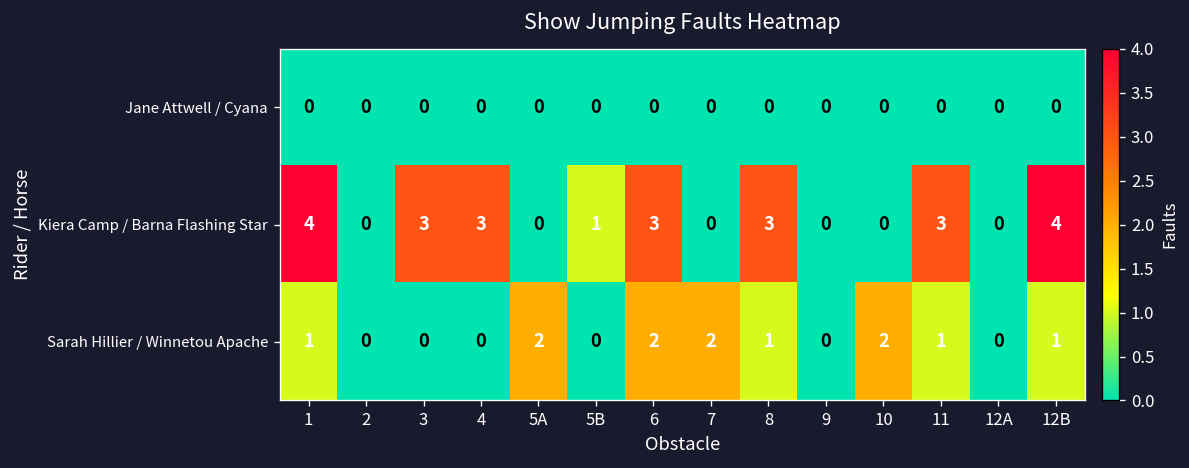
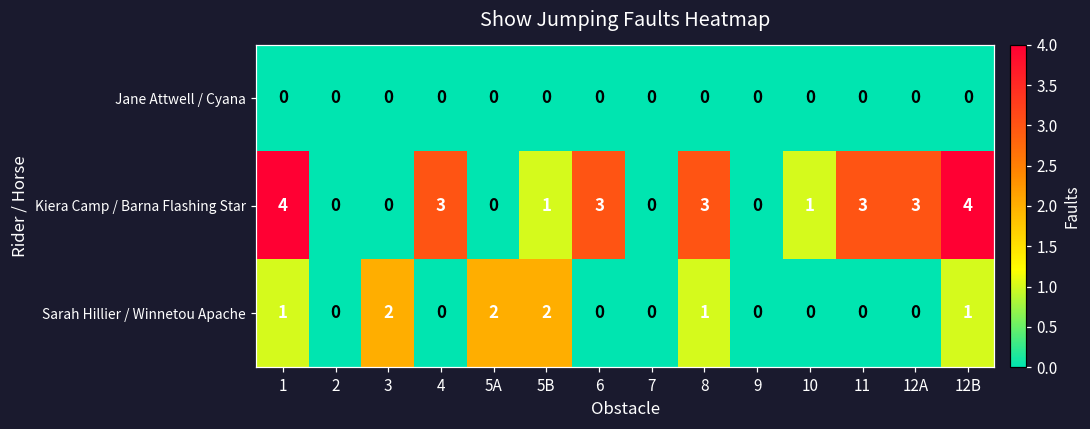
  {
    "Jane Attwell / Cyana": {
      "1": 0,
      "2": 0,
      "3": 0,
      "4": 0,
      "5A": 0,
      "5B": 0,
      "6": 0,
      "7": 0,
      "8": 0,
      "9": 0,
      "10": 0,
      "11": 0,
      "12A": 0,
      "12B": 0
    },
    "Kiera Camp / Barna Flashing Star": {
      "1": 4,
      "2": 0,
-     "3": 3,
+     "3": 0,
      "4": 3,
      "5A": 0,
      "5B": 1,
      "6": 3,
      "7": 0,
      "8": 3,
      "9": 0,
-     "10": 0,
+     "10": 1,
      "11": 3,
-     "12A": 0,
+     "12A": 3,
      "12B": 4
    },
    "Sarah Hillier / Winnetou Apache": {
      "1": 1,
      "2": 0,
-     "3": 0,
+     "3": 2,
      "4": 0,
      "5A": 2,
-     "5B": 0,
-     "6": 2,
-     "7": 2,
+     "5B": 2,
+     "6": 0,
+     "7": 0,
      "8": 1,
      "9": 0,
-     "10": 2,
-     "11": 1,
+     "10": 0,
+     "11": 0,
      "12A": 0,
      "12B": 1
    }
  }
